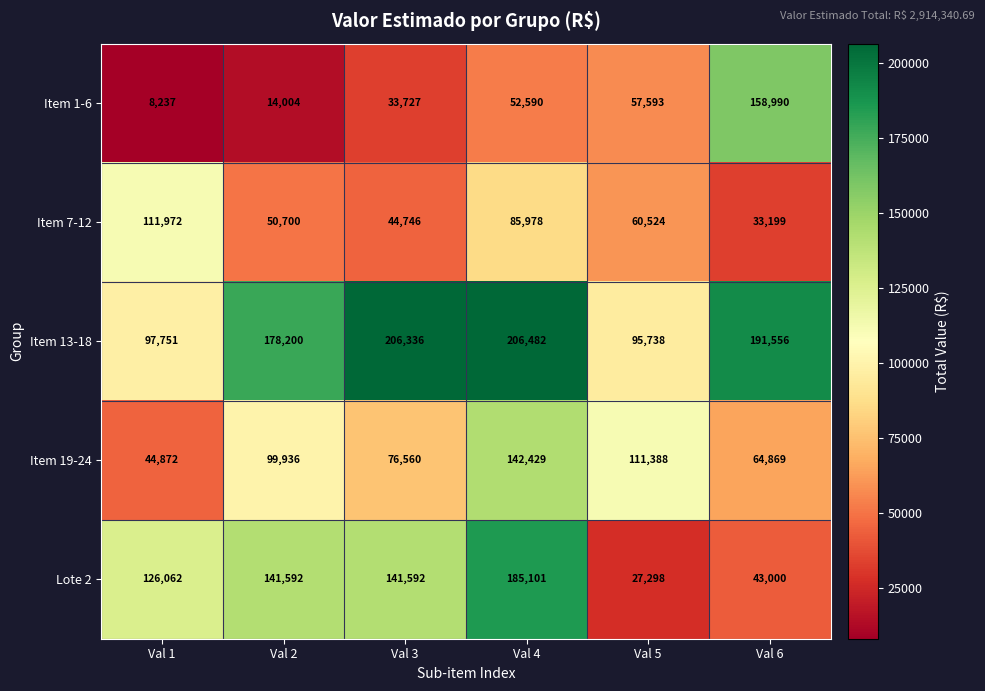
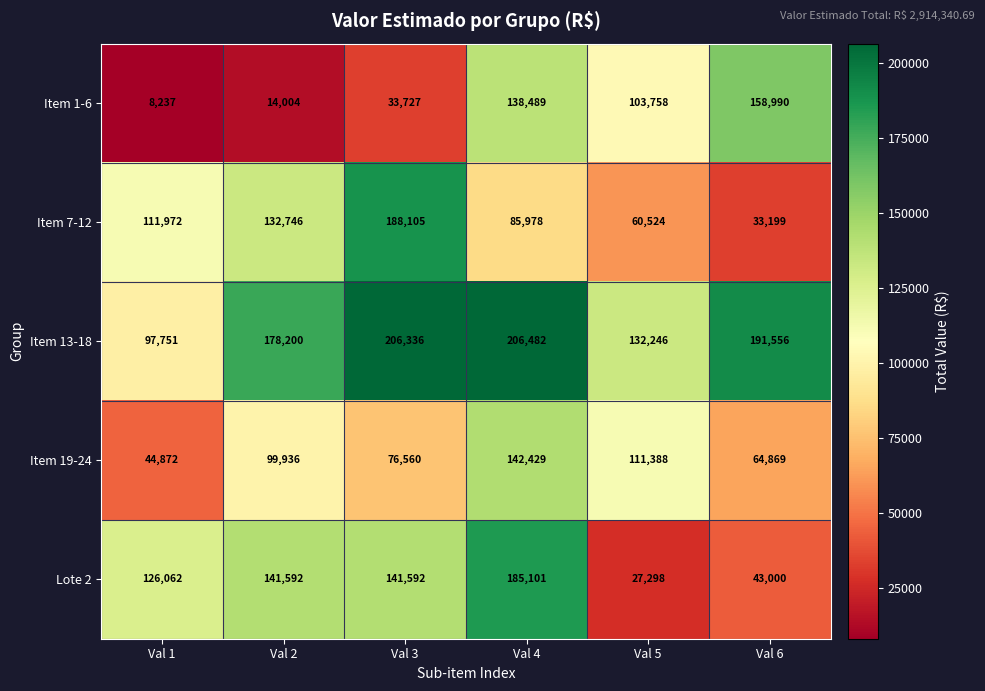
  {
    "Item 1-6": {
      "Val 1": "8,237",
      "Val 2": "14,004",
      "Val 3": "33,727",
-     "Val 4": "52,590",
-     "Val 5": "57,593",
+     "Val 4": "138,489",
+     "Val 5": "103,758",
      "Val 6": "158,990"
    },
    "Item 7-12": {
      "Val 1": "111,972",
-     "Val 2": "50,700",
-     "Val 3": "44,746",
+     "Val 2": "132,746",
+     "Val 3": "188,105",
      "Val 4": "85,978",
      "Val 5": "60,524",
      "Val 6": "33,199"
    },
    "Item 13-18": {
      "Val 1": "97,751",
      "Val 2": "178,200",
      "Val 3": "206,336",
      "Val 4": "206,482",
-     "Val 5": "95,738",
+     "Val 5": "132,246",
      "Val 6": "191,556"
    },
    "Item 19-24": {
      "Val 1": "44,872",
      "Val 2": "99,936",
      "Val 3": "76,560",
      "Val 4": "142,429",
      "Val 5": "111,388",
      "Val 6": "64,869"
    },
    "Lote 2": {
      "Val 1": "126,062",
      "Val 2": "141,592",
      "Val 3": "141,592",
      "Val 4": "185,101",
      "Val 5": "27,298",
      "Val 6": "43,000"
    }
  }
